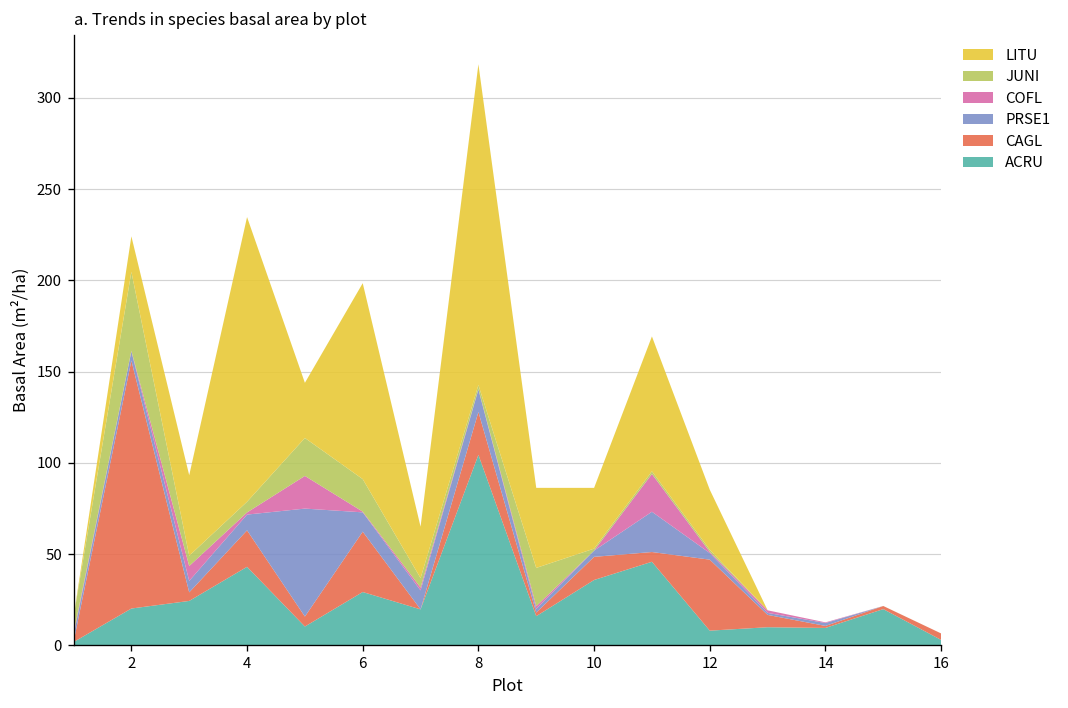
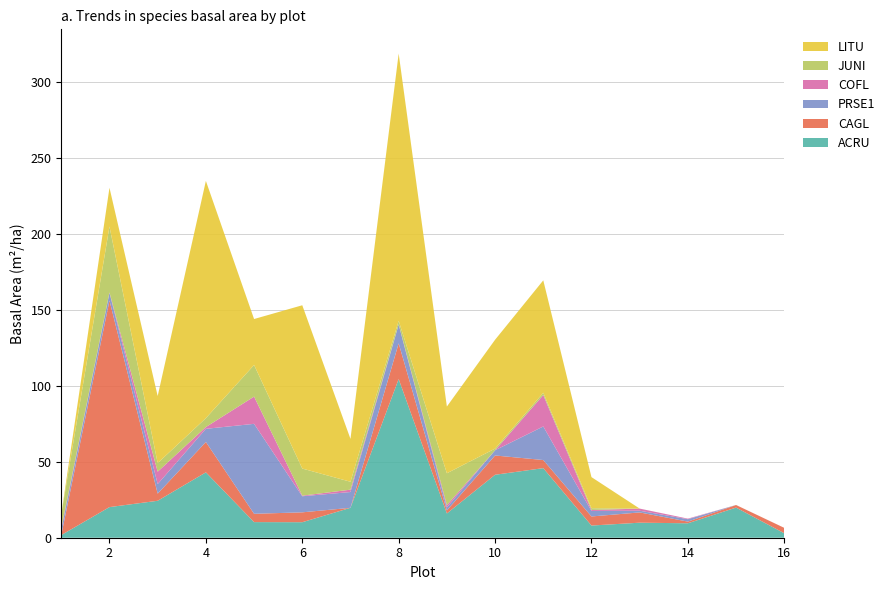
  {
    "ACRU": {
      "2": 20,
      "4": 43,
-     "6": 29,
+     "6": 10,
      "8": 104,
-     "10": 36,
+     "10": 41,
      "12": 8,
      "16": 3
    },
    "CAGL": {
      "2": 136,
      "4": 20,
-     "6": 33,
+     "6": 6,
      "8": 23,
      "10": 13,
-     "12": 39
+     "12": 6
    },
    "JUNI": {
      "2": 43,
      "4": 6,
      "6": 18,
      "8": 2
    },
    "LITU": {
-     "2": 19,
+     "2": 25,
      "4": 156,
      "6": 107,
      "8": 176,
-     "10": 33,
-     "12": 33
+     "10": 72,
+     "12": 20
    }
  }
